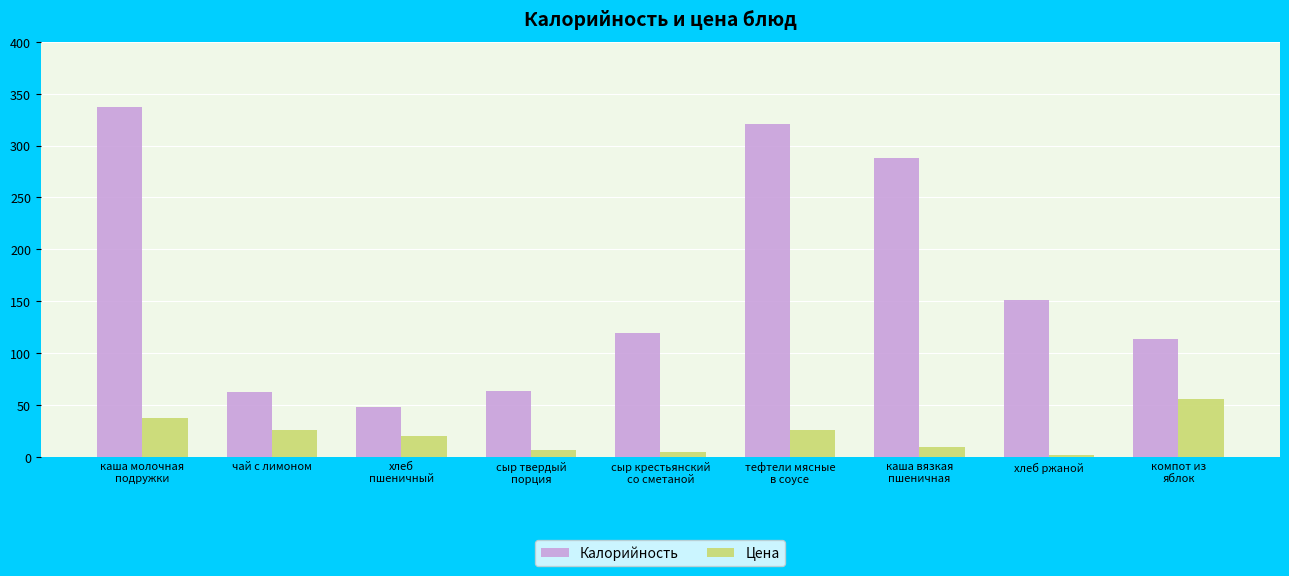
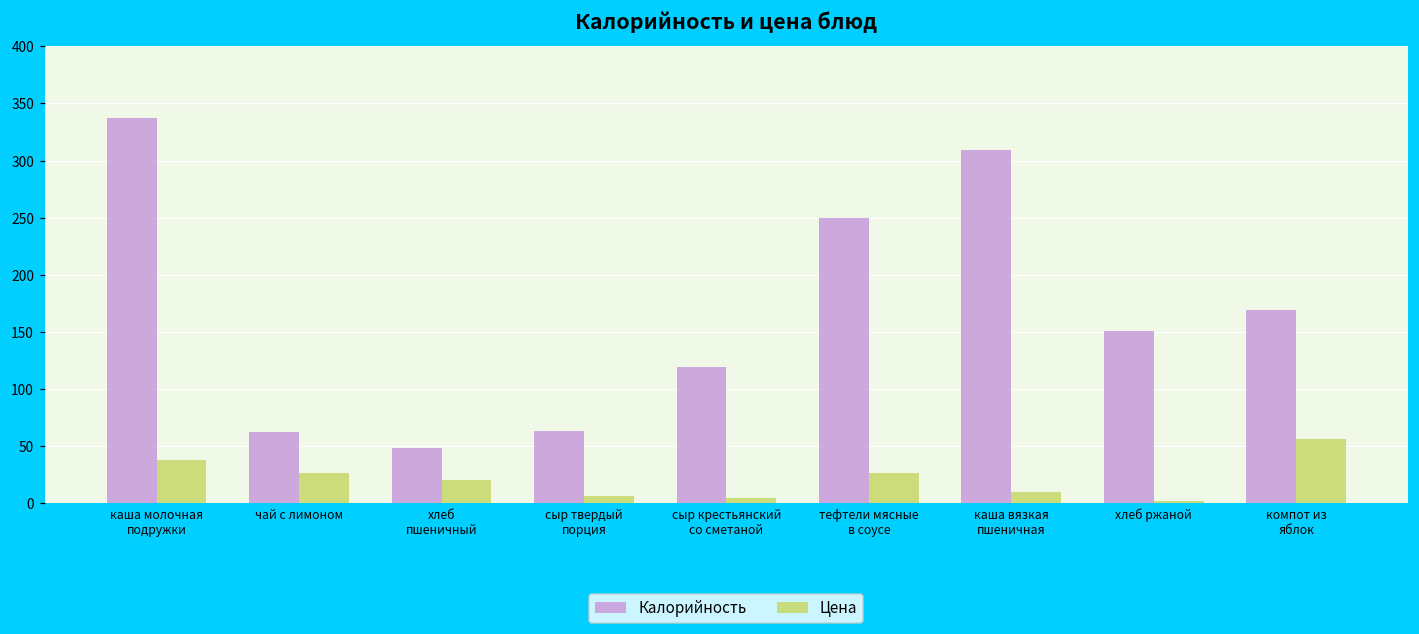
  {
    "Калорийность": {
      "каша молочная подружки": 337,
      "чай с лимоном": 62,
      "хлеб пшеничный": 48,
      "сыр твердый порция": 63,
      "сыр крестьянский со сметаной": 119,
-     "тефтели мясные в соусе": 321,
-     "каша вязкая пшеничная": 288,
+     "тефтели мясные в соусе": 250,
+     "каша вязкая пшеничная": 309,
      "хлеб ржаной": 151,
-     "компот из яблок": 114
+     "компот из яблок": 169
    },
    "Цена": {
      "каша молочная подружки": 38,
      "чай с лимоном": 26,
      "хлеб пшеничный": 20,
      "сыр твердый порция": 6,
      "сыр крестьянский со сметаной": 4,
      "тефтели мясные в соусе": 26,
      "каша вязкая пшеничная": 9,
      "компот из яблок": 56
    }
  }
